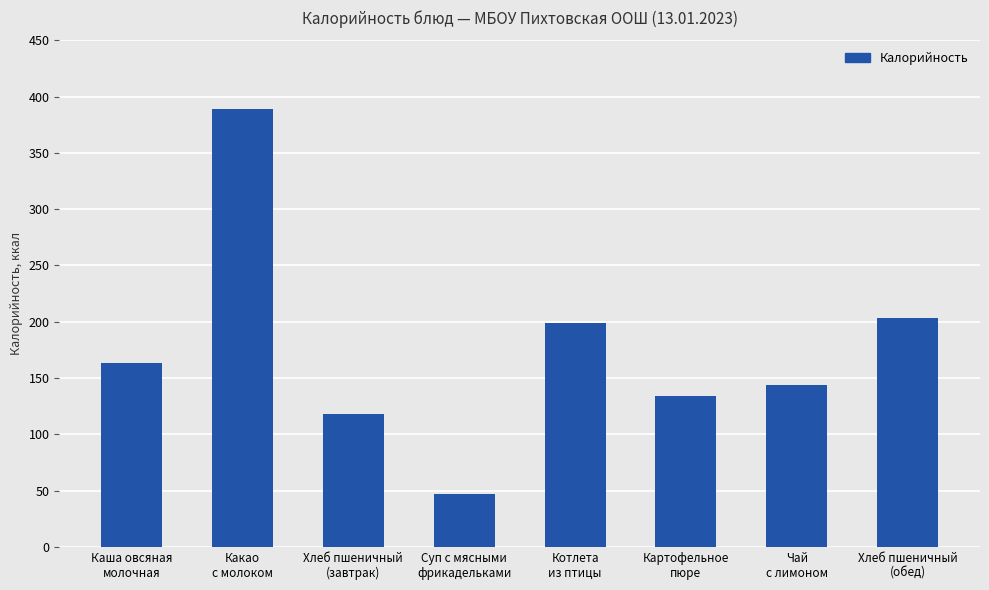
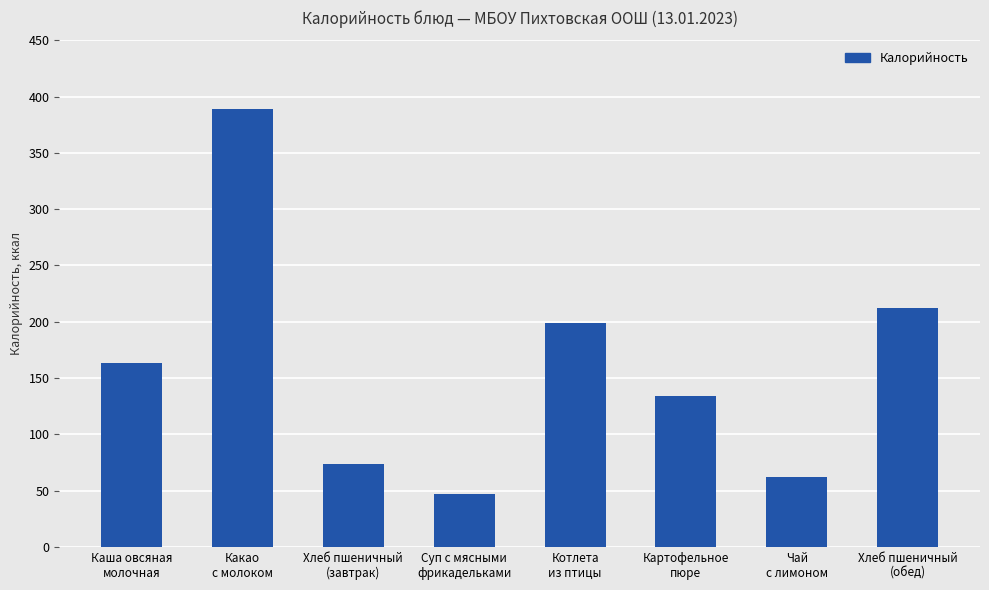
  {
    "Каша овсяная молочная": 163,
    "Какао с молоком": 389,
-   "Хлеб пшеничный (завтрак)": 118,
+   "Хлеб пшеничный (завтрак)": 74,
    "Суп с мясными фрикадельками": 47,
    "Котлета из птицы": 199,
    "Картофельное пюре": 134,
-   "Чай с лимоном": 144,
-   "Хлеб пшеничный (обед)": 203
+   "Чай с лимоном": 62,
+   "Хлеб пшеничный (обед)": 212
  }
